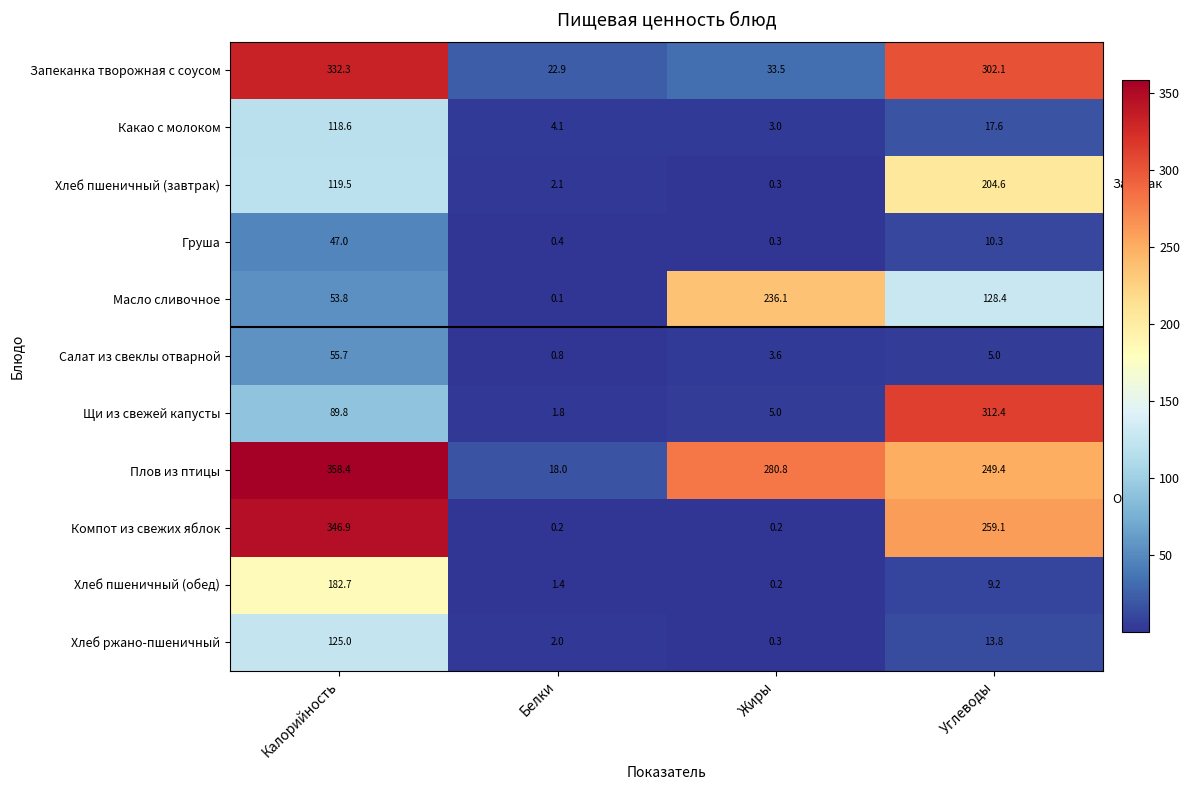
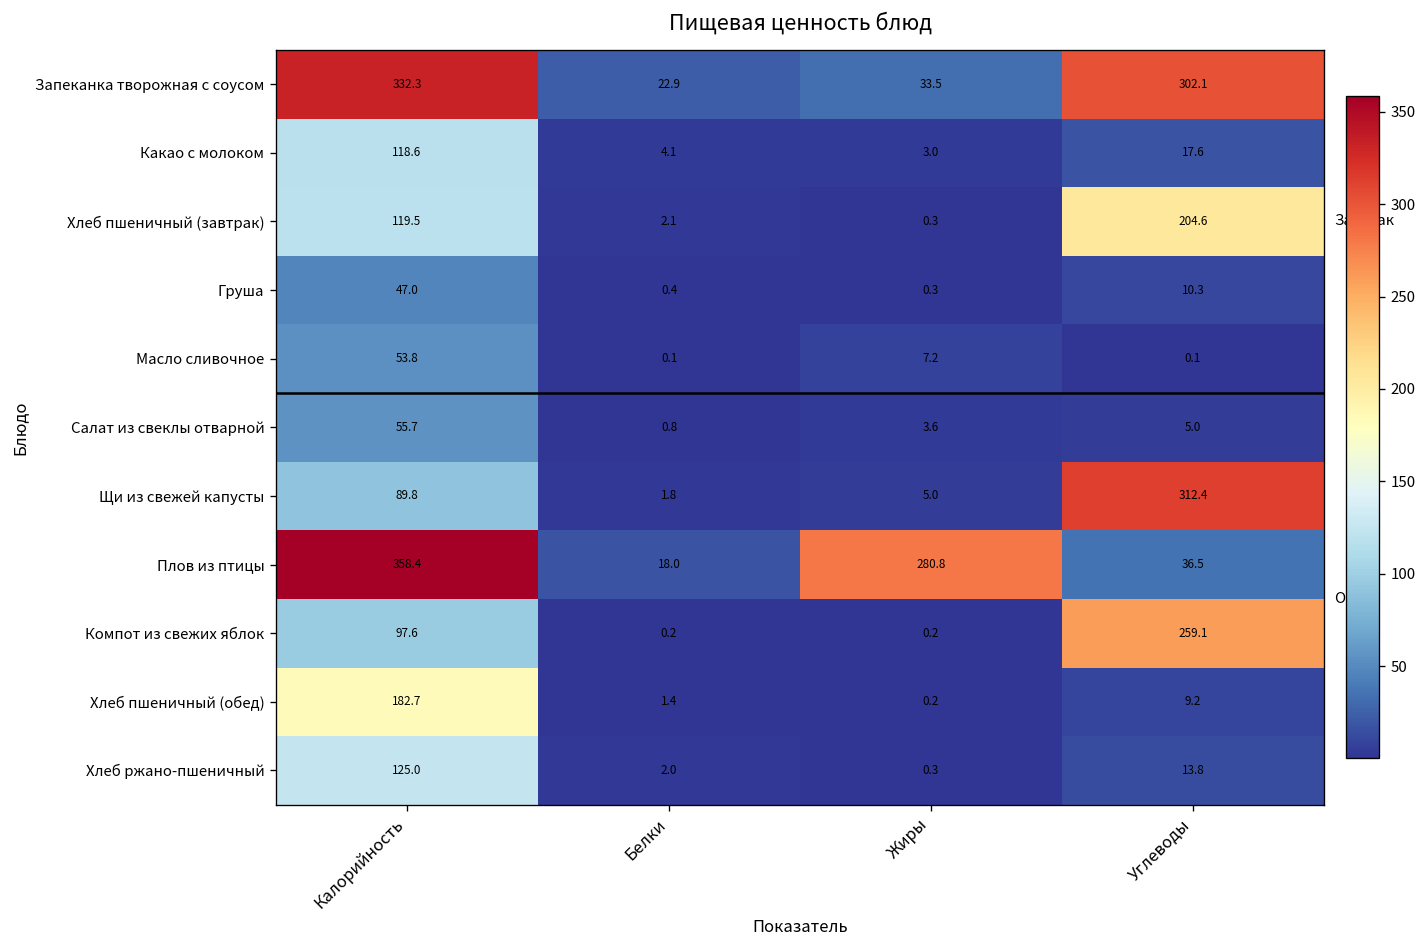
  {
    "Запеканка творожная с соусом": {
      "Калорийность": 332.3,
      "Белки": 22.9,
      "Жиры": 33.5,
      "Углеводы": 302.1
    },
    "Какао с молоком": {
      "Калорийность": 118.6,
      "Белки": 4.1,
      "Жиры": 3.0,
      "Углеводы": 17.6
    },
    "Хлеб пшеничный (завтрак)": {
      "Калорийность": 119.5,
      "Белки": 2.1,
      "Жиры": 0.3,
      "Углеводы": 204.6
    },
    "Груша": {
      "Калорийность": 47.0,
      "Белки": 0.4,
      "Жиры": 0.3,
      "Углеводы": 10.3
    },
    "Масло сливочное": {
      "Калорийность": 53.8,
      "Белки": 0.1,
-     "Жиры": 236.1,
-     "Углеводы": 128.4
+     "Жиры": 7.2,
+     "Углеводы": 0.1
    },
    "Салат из свеклы отварной": {
      "Калорийность": 55.7,
      "Белки": 0.8,
      "Жиры": 3.6,
      "Углеводы": 5.0
    },
    "Щи из свежей капусты": {
      "Калорийность": 89.8,
      "Белки": 1.8,
      "Жиры": 5.0,
      "Углеводы": 312.4
    },
    "Плов из птицы": {
      "Калорийность": 358.4,
      "Белки": 18.0,
      "Жиры": 280.8,
-     "Углеводы": 249.4
+     "Углеводы": 36.5
    },
    "Компот из свежих яблок": {
-     "Калорийность": 346.9,
+     "Калорийность": 97.6,
      "Белки": 0.2,
      "Жиры": 0.2,
      "Углеводы": 259.1
    },
    "Хлеб пшеничный (обед)": {
      "Калорийность": 182.7,
      "Белки": 1.4,
      "Жиры": 0.2,
      "Углеводы": 9.2
    },
    "Хлеб ржано-пшеничный": {
      "Калорийность": 125.0,
      "Белки": 2.0,
      "Жиры": 0.3,
      "Углеводы": 13.8
    }
  }
